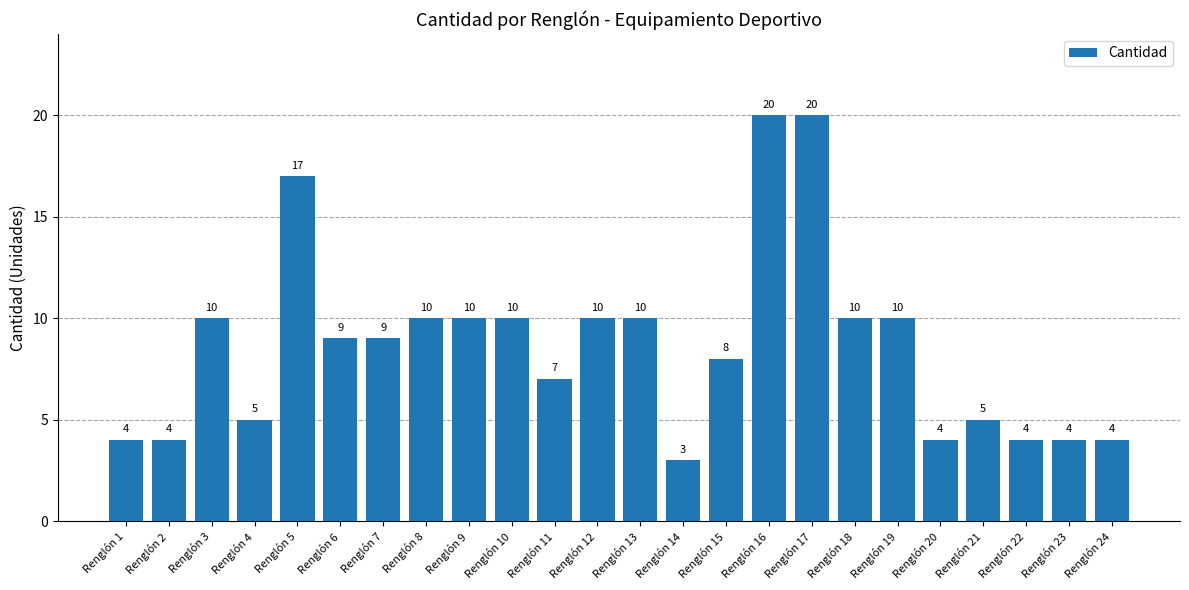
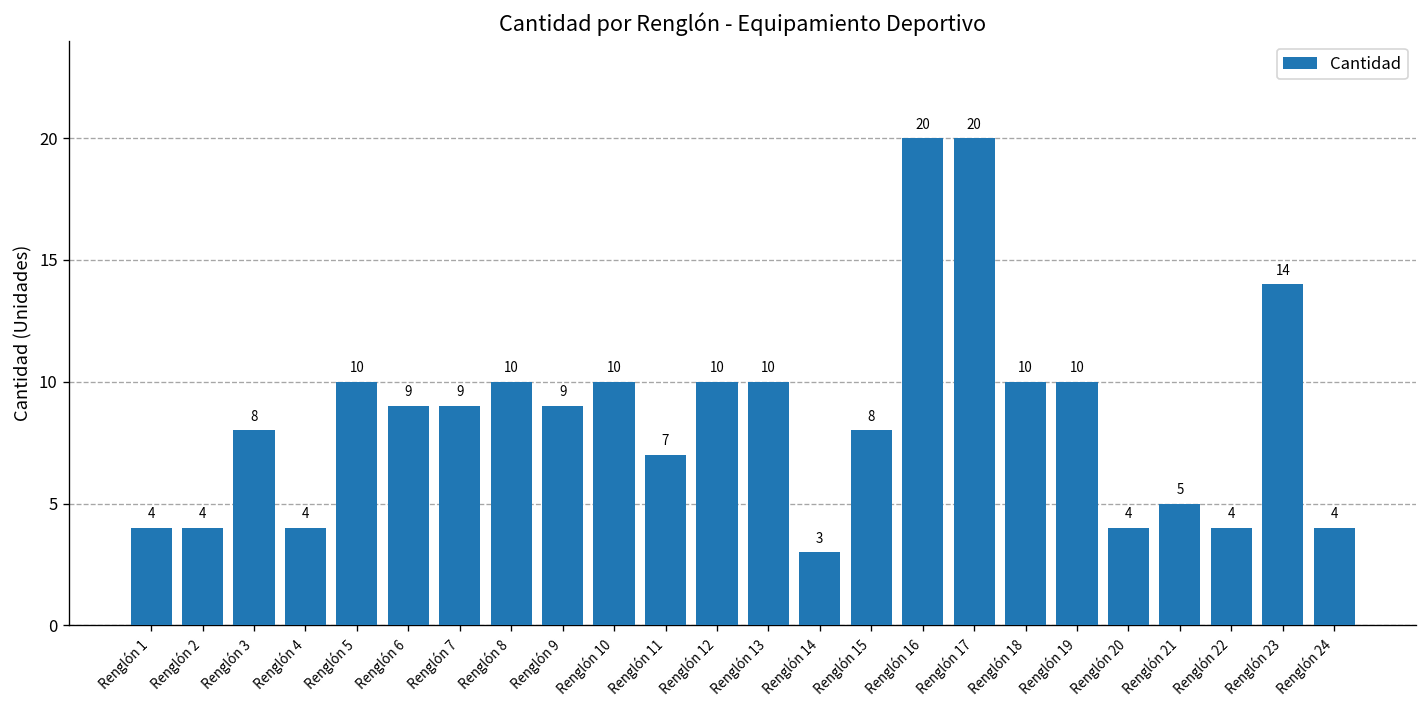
  {
    "Renglón 1": 4,
    "Renglón 2": 4,
-   "Renglón 3": 10,
-   "Renglón 4": 5,
-   "Renglón 5": 17,
+   "Renglón 3": 8,
+   "Renglón 4": 4,
+   "Renglón 5": 10,
    "Renglón 6": 9,
    "Renglón 7": 9,
    "Renglón 8": 10,
-   "Renglón 9": 10,
+   "Renglón 9": 9,
    "Renglón 10": 10,
    "Renglón 11": 7,
    "Renglón 12": 10,
    "Renglón 13": 10,
    "Renglón 14": 3,
    "Renglón 15": 8,
    "Renglón 16": 20,
    "Renglón 17": 20,
    "Renglón 18": 10,
    "Renglón 19": 10,
    "Renglón 20": 4,
    "Renglón 21": 5,
    "Renglón 22": 4,
-   "Renglón 23": 4,
+   "Renglón 23": 14,
    "Renglón 24": 4
  }
